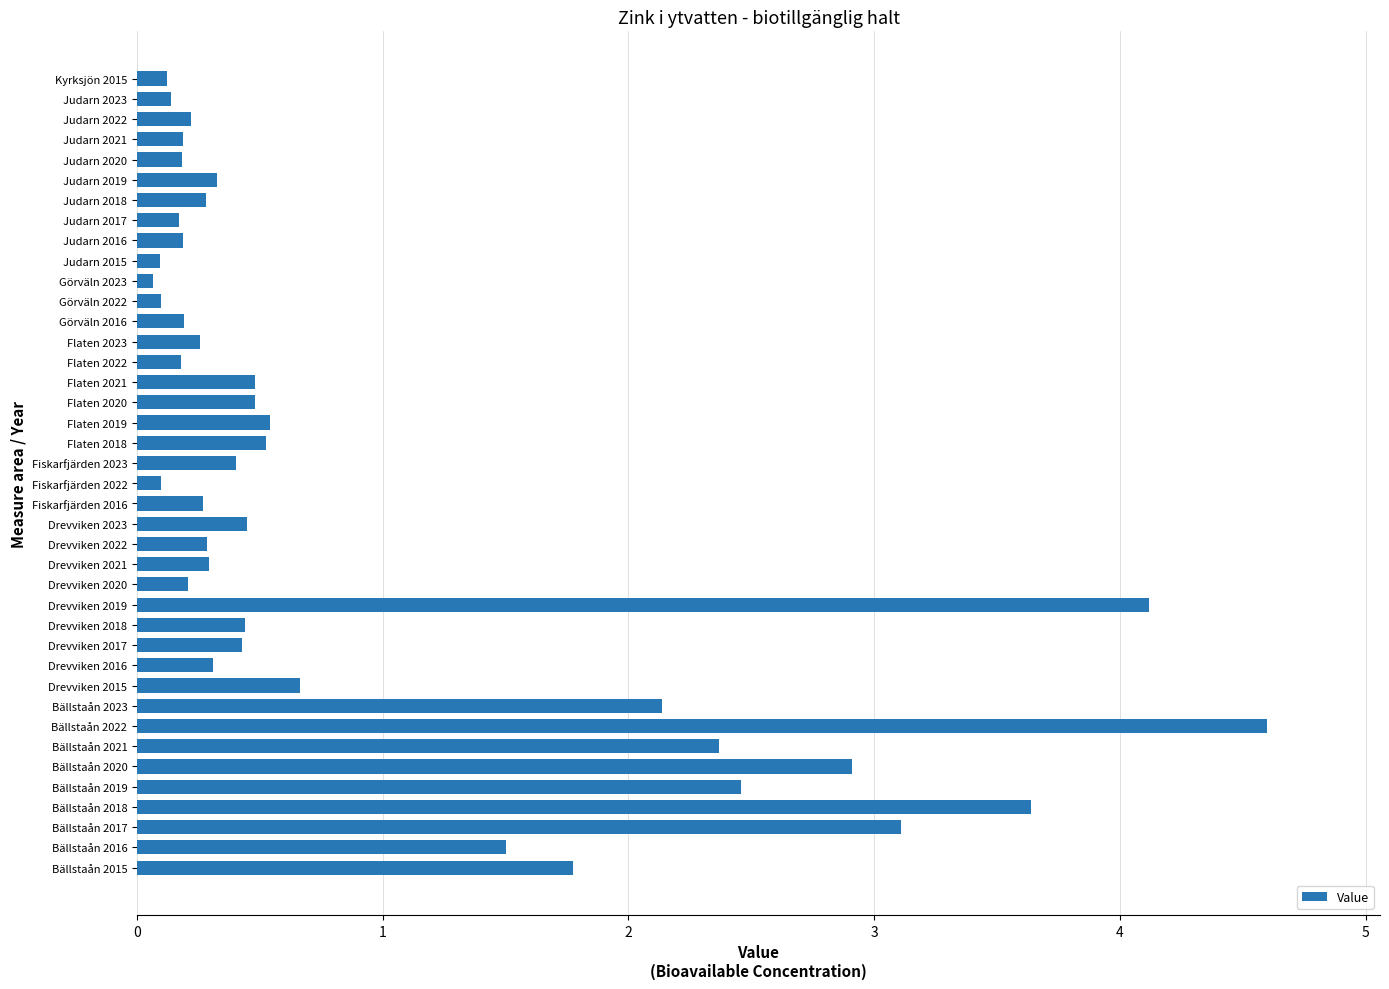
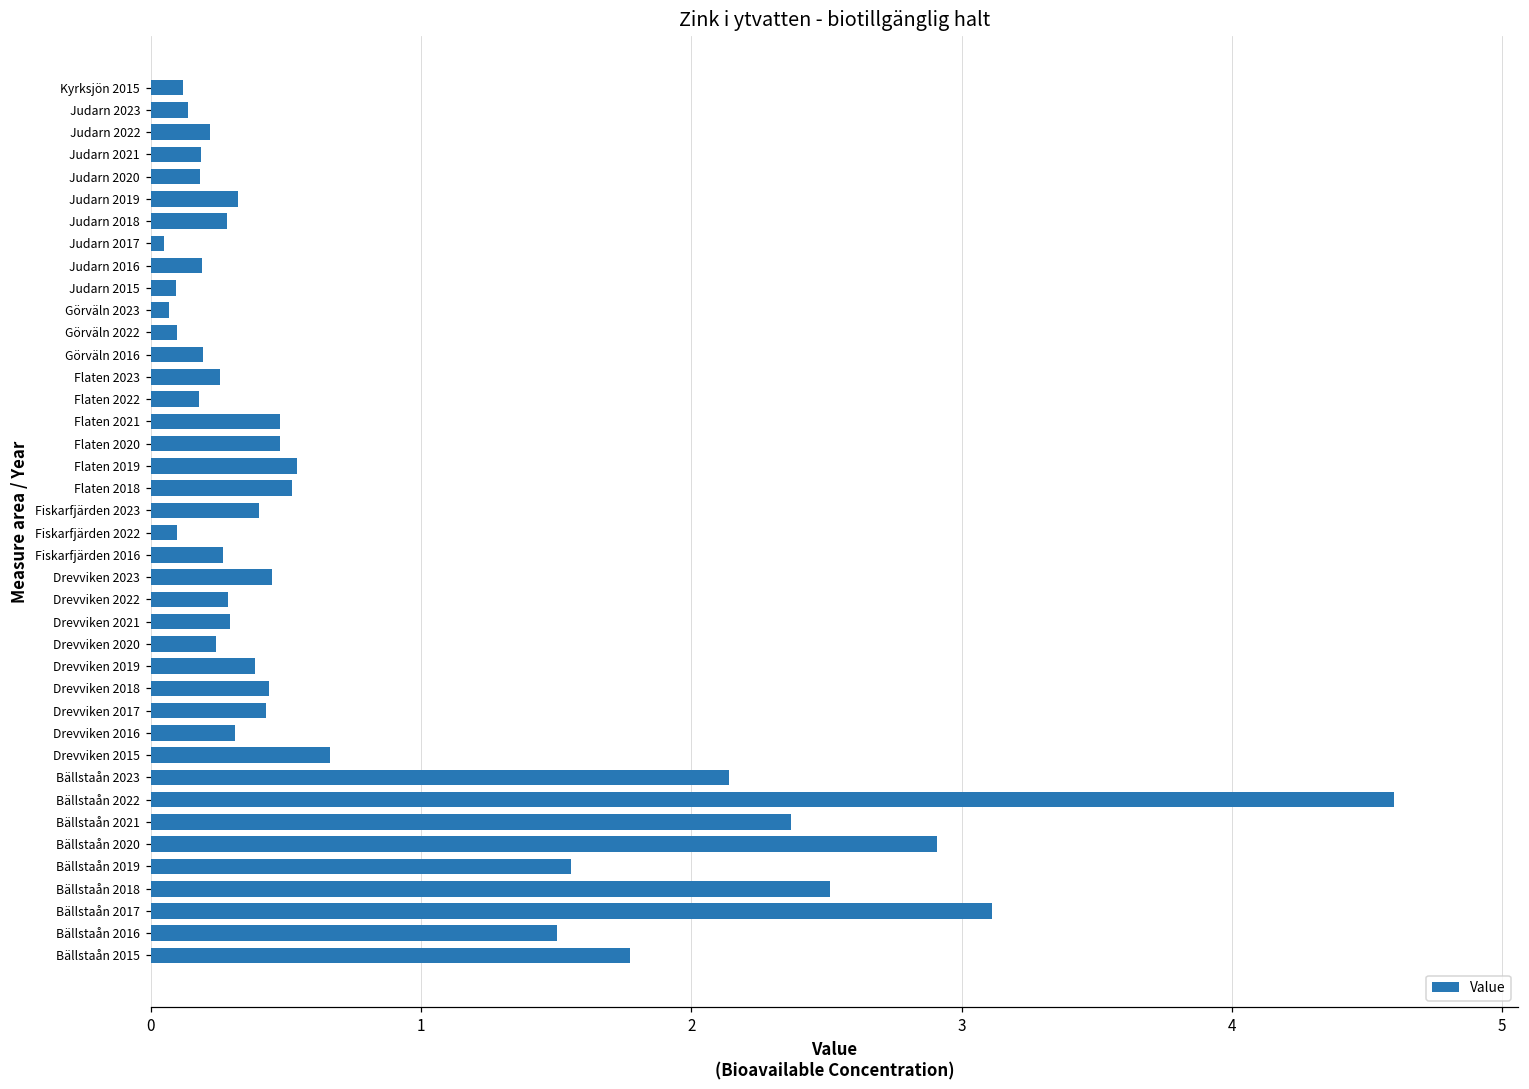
  {
    "Kyrksjön 2015": 0.12,
    "Judarn 2023": 0.14,
    "Judarn 2022": 0.22,
    "Judarn 2021": 0.19,
    "Judarn 2020": 0.18,
    "Judarn 2019": 0.32,
    "Judarn 2018": 0.28,
-   "Judarn 2017": 0.17,
+   "Judarn 2017": 0.05,
    "Judarn 2016": 0.19,
    "Judarn 2015": 0.09,
    "Görväln 2023": 0.07,
    "Görväln 2022": 0.10,
    "Görväln 2016": 0.19,
    "Flaten 2023": 0.26,
    "Flaten 2022": 0.18,
    "Flaten 2021": 0.48,
    "Flaten 2020": 0.48,
    "Flaten 2019": 0.54,
    "Flaten 2018": 0.52,
    "Fiskarfjärden 2023": 0.40,
    "Fiskarfjärden 2022": 0.10,
    "Fiskarfjärden 2016": 0.27,
    "Drevviken 2023": 0.45,
    "Drevviken 2022": 0.29,
    "Drevviken 2021": 0.29,
-   "Drevviken 2020": 0.21,
-   "Drevviken 2019": 4.12,
+   "Drevviken 2020": 0.24,
+   "Drevviken 2019": 0.39,
    "Drevviken 2018": 0.44,
    "Drevviken 2017": 0.43,
    "Drevviken 2016": 0.31,
    "Drevviken 2015": 0.66,
    "Bällstaån 2023": 2.14,
    "Bällstaån 2022": 4.60,
    "Bällstaån 2021": 2.37,
    "Bällstaån 2020": 2.91,
-   "Bällstaån 2019": 2.46,
-   "Bällstaån 2018": 3.64,
+   "Bällstaån 2019": 1.56,
+   "Bällstaån 2018": 2.51,
    "Bällstaån 2017": 3.11,
    "Bällstaån 2016": 1.50,
    "Bällstaån 2015": 1.77
  }
